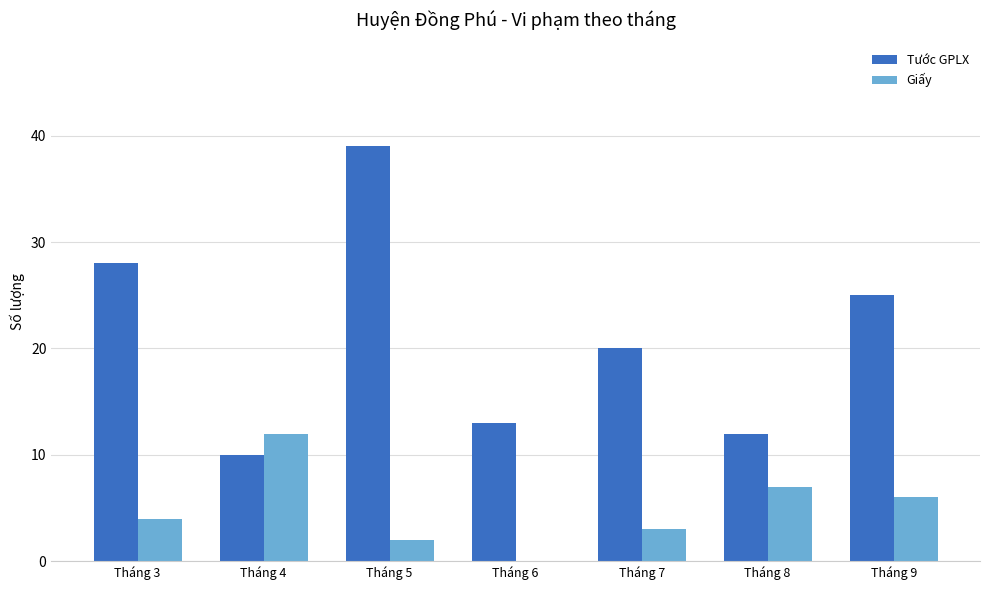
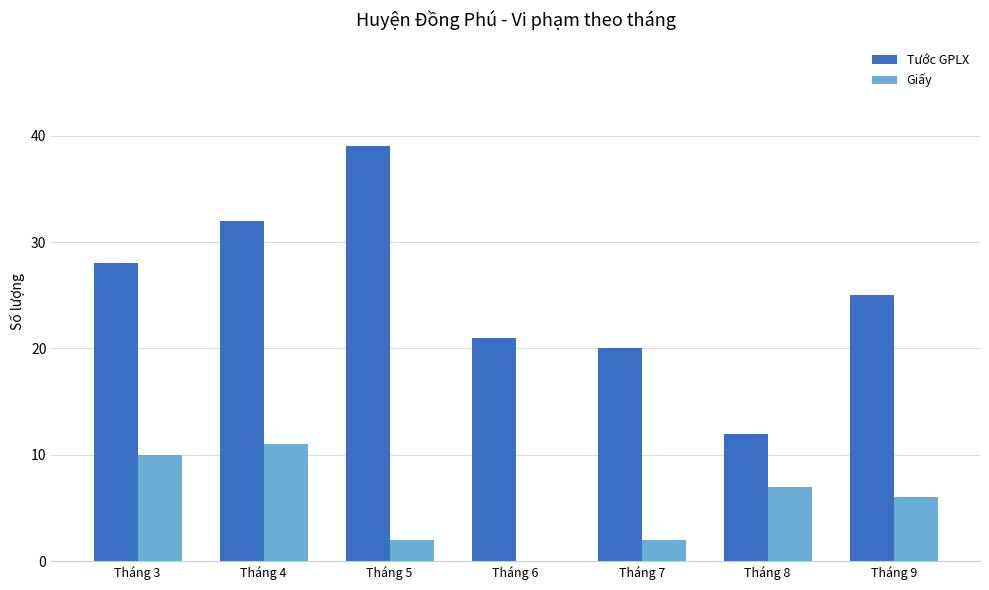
  {
    "Tước GPLX": {
      "Tháng 3": 28,
-     "Tháng 4": 10,
+     "Tháng 4": 32,
      "Tháng 5": 39,
-     "Tháng 6": 13,
+     "Tháng 6": 21,
      "Tháng 7": 20,
      "Tháng 8": 12,
      "Tháng 9": 25
    },
    "Giấy": {
-     "Tháng 3": 4,
-     "Tháng 4": 12,
+     "Tháng 3": 10,
+     "Tháng 4": 11,
      "Tháng 5": 2,
      "Tháng 6": 0,
-     "Tháng 7": 3,
+     "Tháng 7": 2,
      "Tháng 8": 7,
      "Tháng 9": 6
    }
  }
